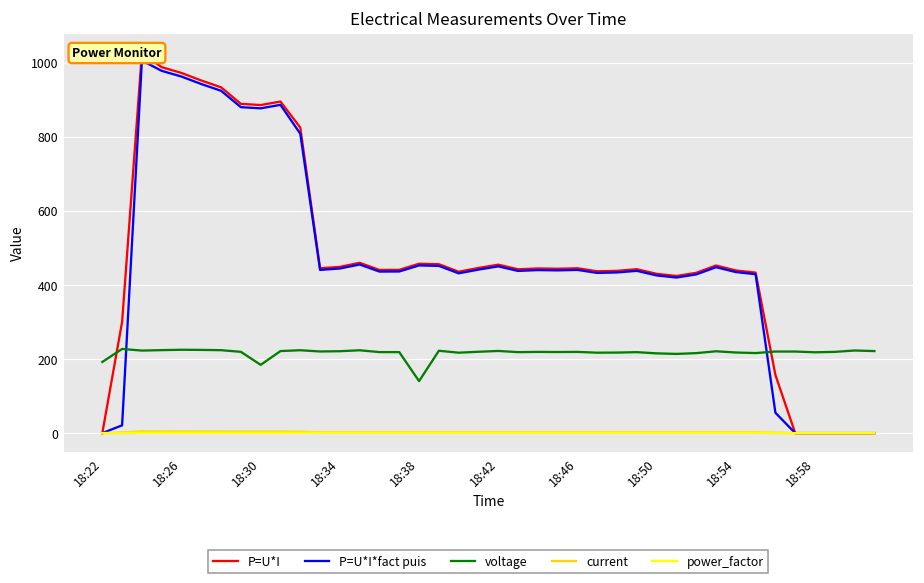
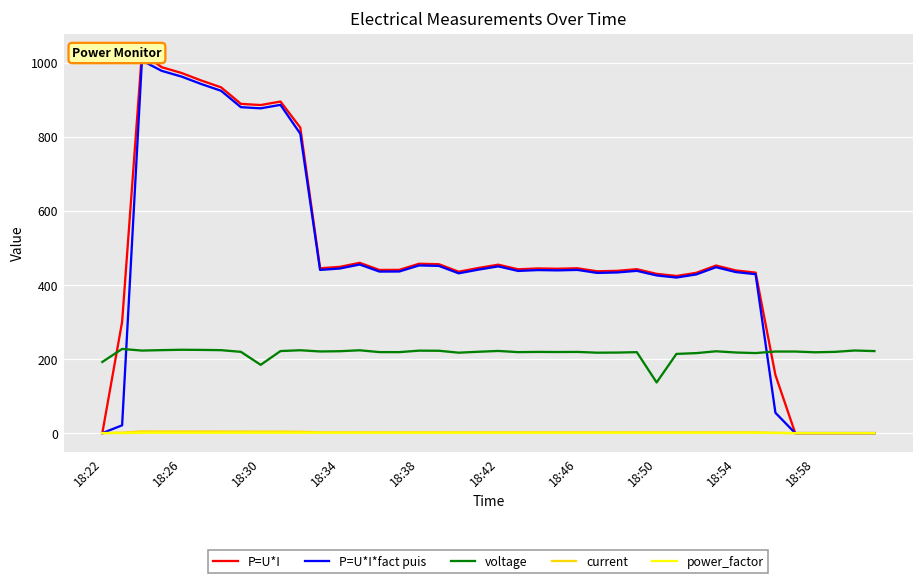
  {
    "P=U*I": {
      "18:26": 970,
      "18:30": 890
    },
    "P=U*I*fact puis": {
      "18:26": 960,
      "18:30": 880
    },
    "voltage": {
      "18:22": 190,
      "18:26": 230,
      "18:30": 180,
      "18:34": 220,
-     "18:38": 140,
+     "18:38": 220,
      "18:42": 220,
      "18:46": 220,
-     "18:50": 220,
+     "18:50": 140,
      "18:54": 220,
      "18:58": 220
    }
  }
